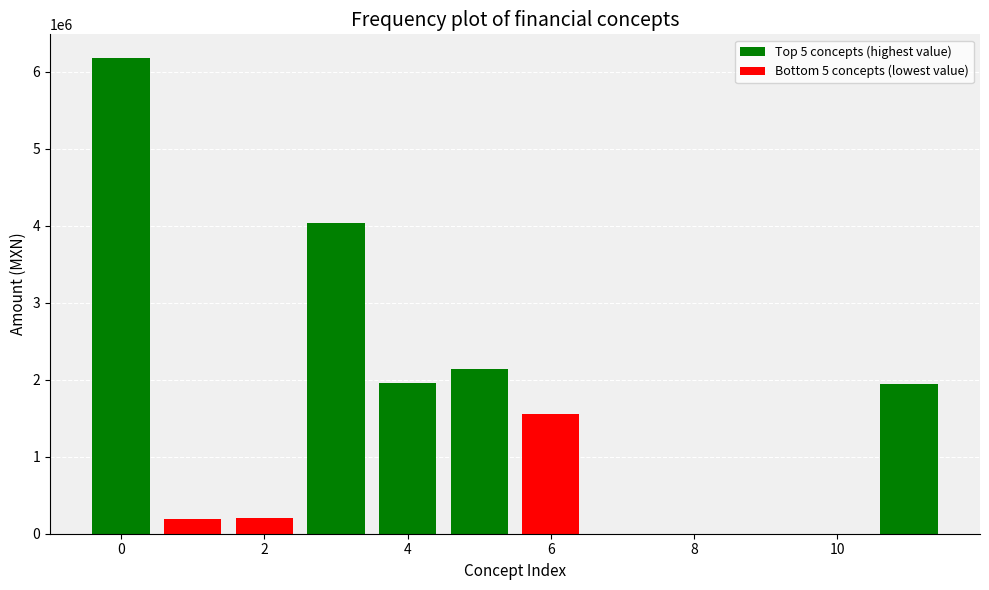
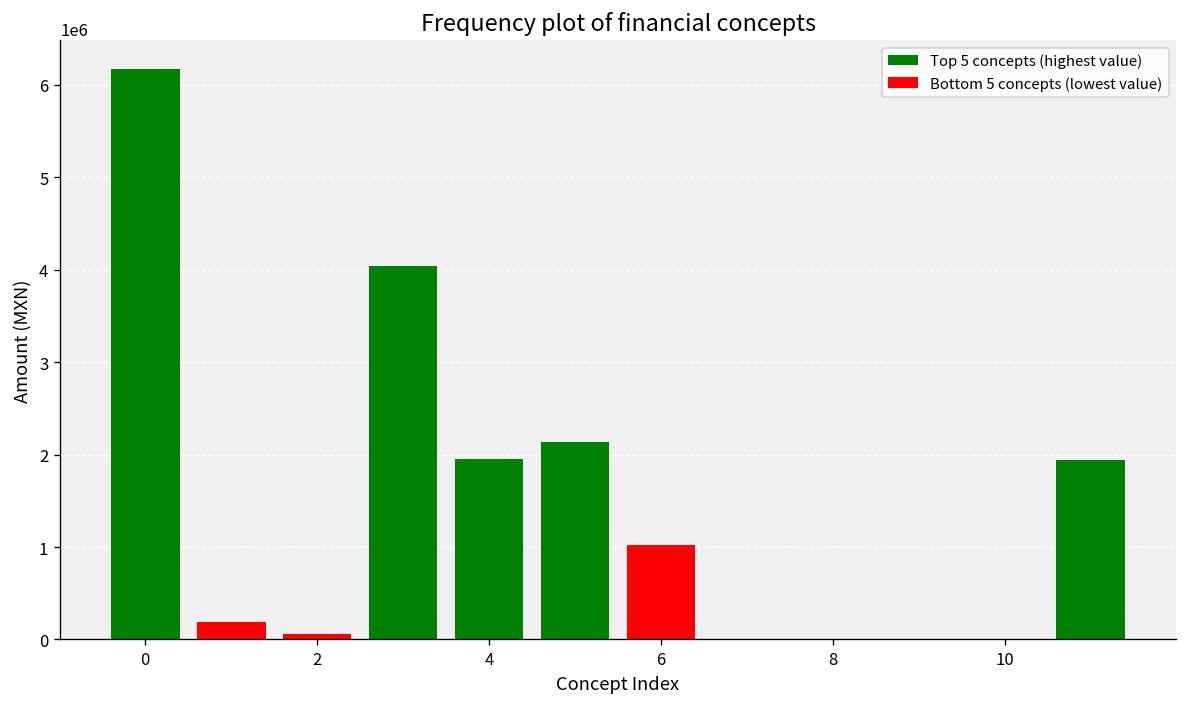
  {
    "Top 5 concepts (highest value)": {
      "0": 6200000,
      "4": 2000000
    },
    "Bottom 5 concepts (lowest value)": {
-     "2": 200000,
-     "6": 1600000,
+     "2": 100000,
+     "6": 1000000,
      "8": 0
    }
  }
